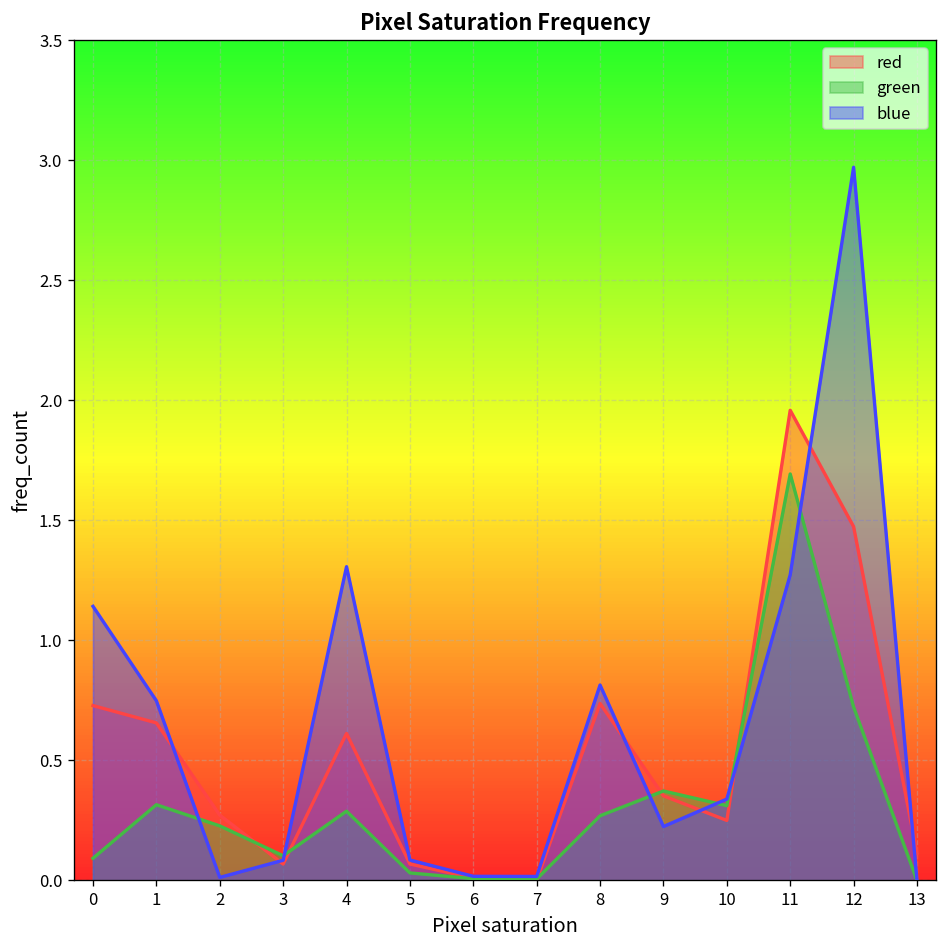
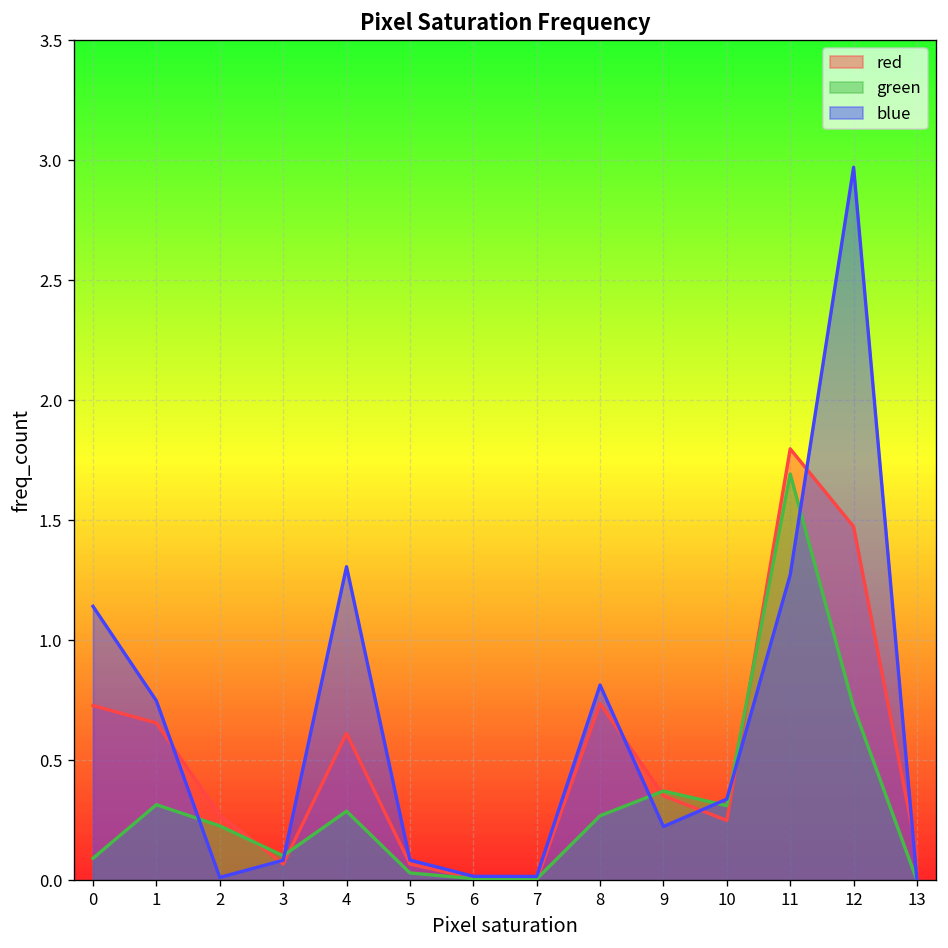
  {
    "red": {
      "0": 0.73,
      "1": 0.66,
      "2": 0.27,
      "3": 0.07,
      "4": 0.61,
      "5": 0.07,
      "8": 0.74,
      "9": 0.35,
      "10": 0.25,
-     "11": 1.96,
+     "11": 1.80,
      "12": 1.47,
      "13": 0.11
    },
    "green": {
      "0": 0.09,
      "1": 0.32,
      "2": 0.23,
      "3": 0.10,
      "4": 0.29,
      "5": 0.03,
      "8": 0.27,
      "9": 0.37,
      "10": 0.31,
      "11": 1.69,
      "12": 0.72
    },
    "blue": {
      "0": 1.14,
      "1": 0.75,
      "2": 0.01,
      "3": 0.08,
      "4": 1.31,
      "5": 0.09,
      "8": 0.81,
      "9": 0.22,
      "10": 0.34,
      "11": 1.27,
      "12": 2.97
    }
  }
